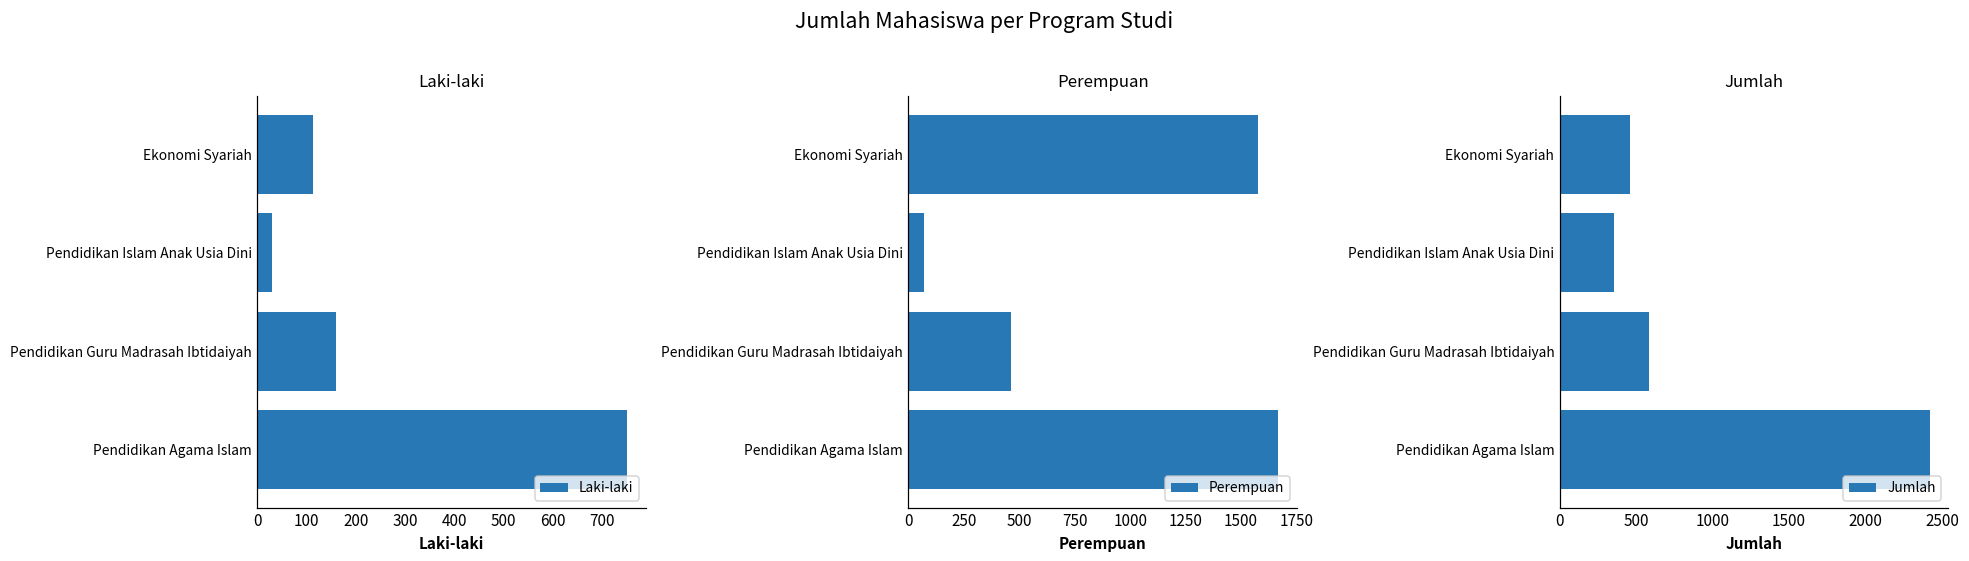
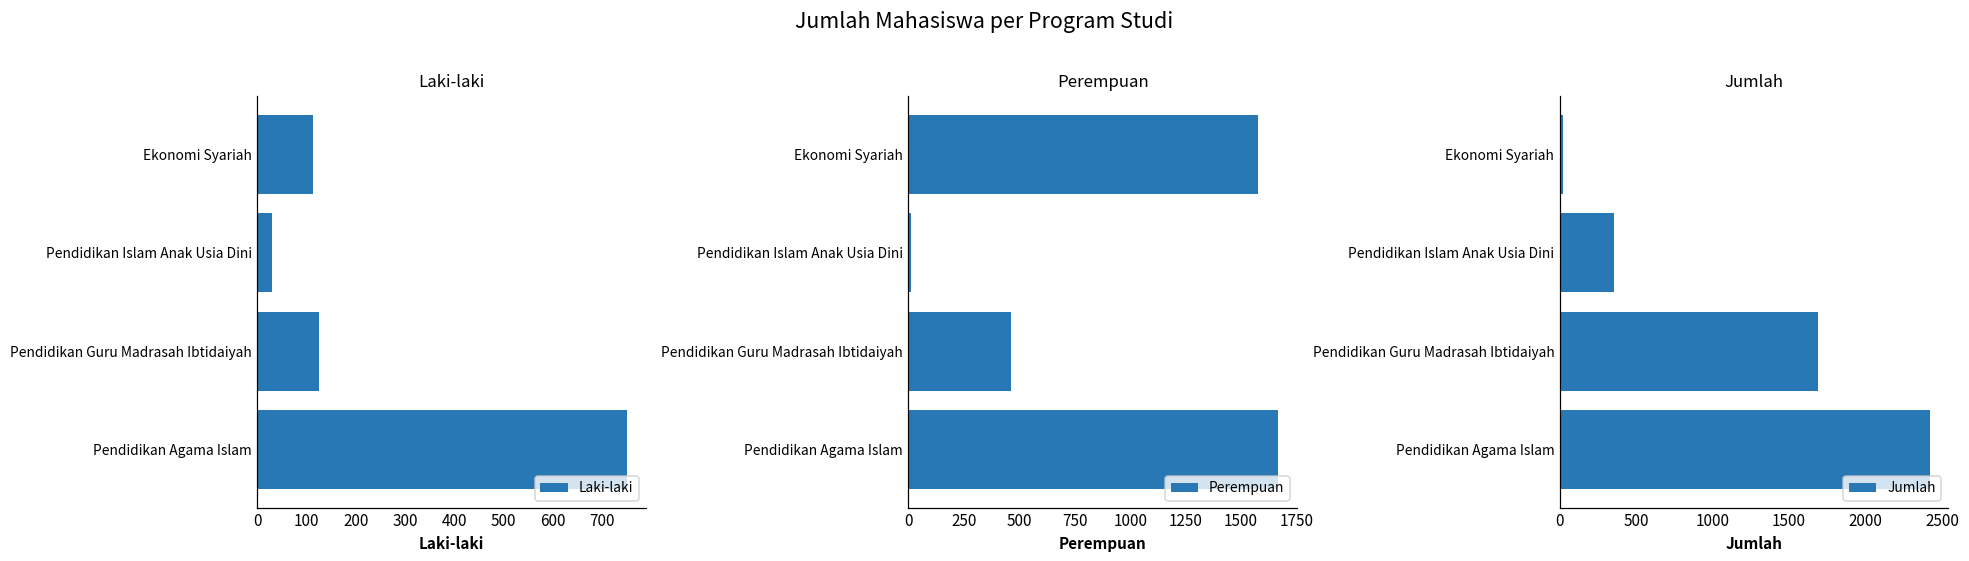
  {
    "Laki-laki": {
      "Ekonomi Syariah": 110,
      "Pendidikan Islam Anak Usia Dini": 30,
-     "Pendidikan Guru Madrasah Ibtidaiyah": 160,
+     "Pendidikan Guru Madrasah Ibtidaiyah": 130,
      "Pendidikan Agama Islam": 750
    },
    "Perempuan": {
      "Ekonomi Syariah": 1580,
-     "Pendidikan Islam Anak Usia Dini": 70,
+     "Pendidikan Islam Anak Usia Dini": 10,
      "Pendidikan Guru Madrasah Ibtidaiyah": 460,
      "Pendidikan Agama Islam": 1670
    },
    "Jumlah": {
-     "Ekonomi Syariah": 460,
+     "Ekonomi Syariah": 20,
      "Pendidikan Islam Anak Usia Dini": 360,
-     "Pendidikan Guru Madrasah Ibtidaiyah": 590,
+     "Pendidikan Guru Madrasah Ibtidaiyah": 1690,
      "Pendidikan Agama Islam": 2420
    }
  }
